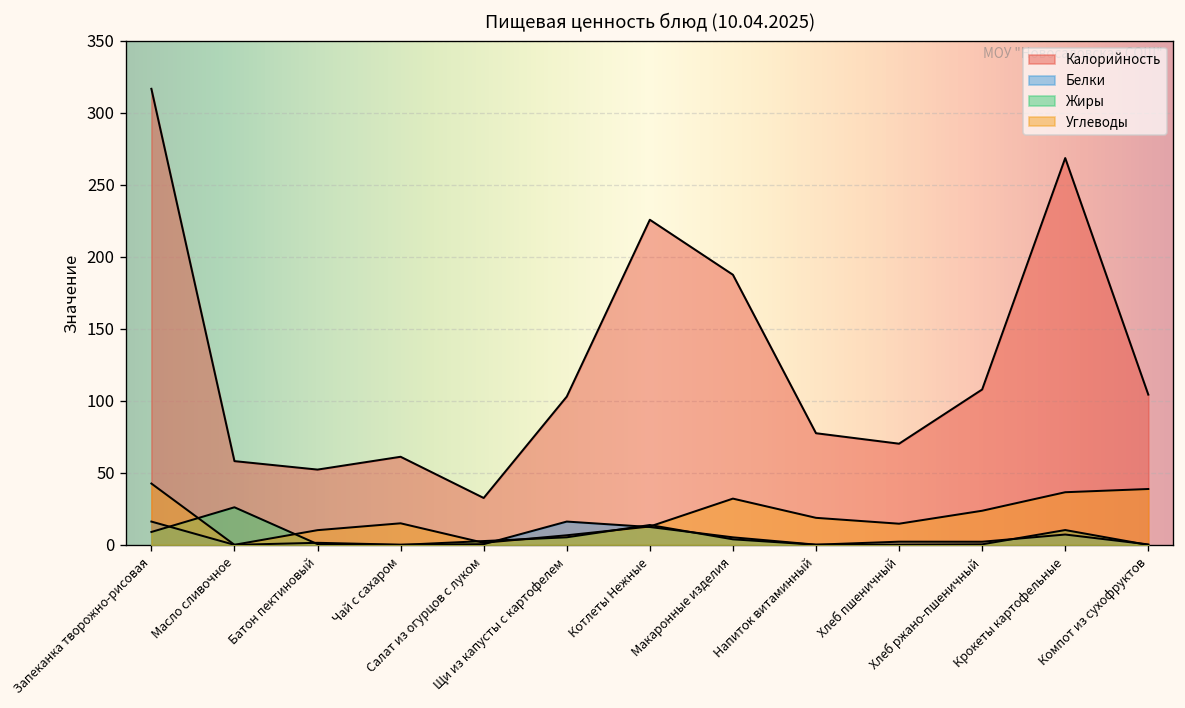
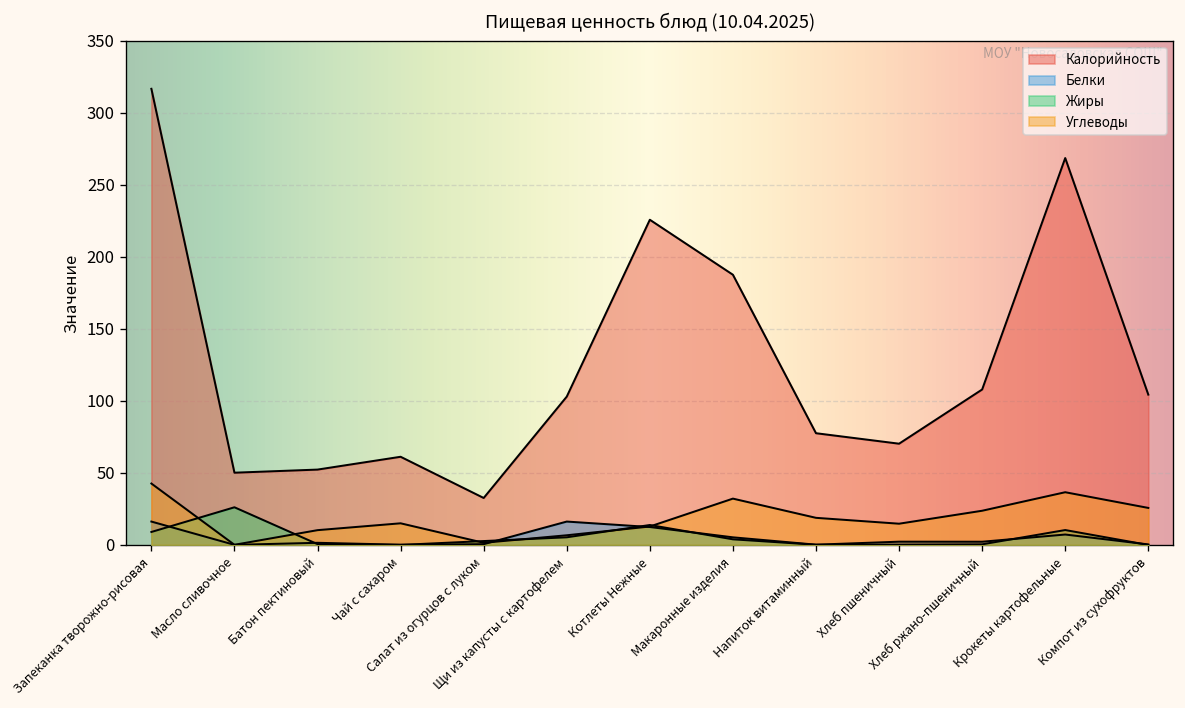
  {
    "Калорийность": {
      "Запеканка творожно-рисовая": 317,
-     "Масло сливочное": 58,
+     "Масло сливочное": 50,
      "Батон пектиновый": 52,
      "Чай с сахаром": 61,
      "Салат из огурцов с луком": 33,
      "Щи из капусты с картофелем": 103,
      "Котлеты Нежные": 226,
      "Макаронные изделия": 188,
      "Напиток витаминный": 78,
      "Хлеб пшеничный": 70,
      "Хлеб ржано-пшеничный": 108,
      "Крокеты картофельные": 269,
      "Компот из сухофруктов": 104
    },
    "Белки": {
      "Запеканка творожно-рисовая": 16,
      "Щи из капусты с картофелем": 16,
      "Крокеты картофельные": 7
    },
    "Жиры": {
      "Запеканка творожно-рисовая": 9,
      "Масло сливочное": 26,
      "Крокеты картофельные": 10
    },
    "Углеводы": {
      "Запеканка творожно-рисовая": 43,
      "Батон пектиновый": 10,
      "Чай с сахаром": 15,
      "Макаронные изделия": 32,
      "Напиток витаминный": 19,
      "Хлеб пшеничный": 15,
      "Хлеб ржано-пшеничный": 24,
      "Крокеты картофельные": 37,
-     "Компот из сухофруктов": 39
+     "Компот из сухофруктов": 26
    }
  }
